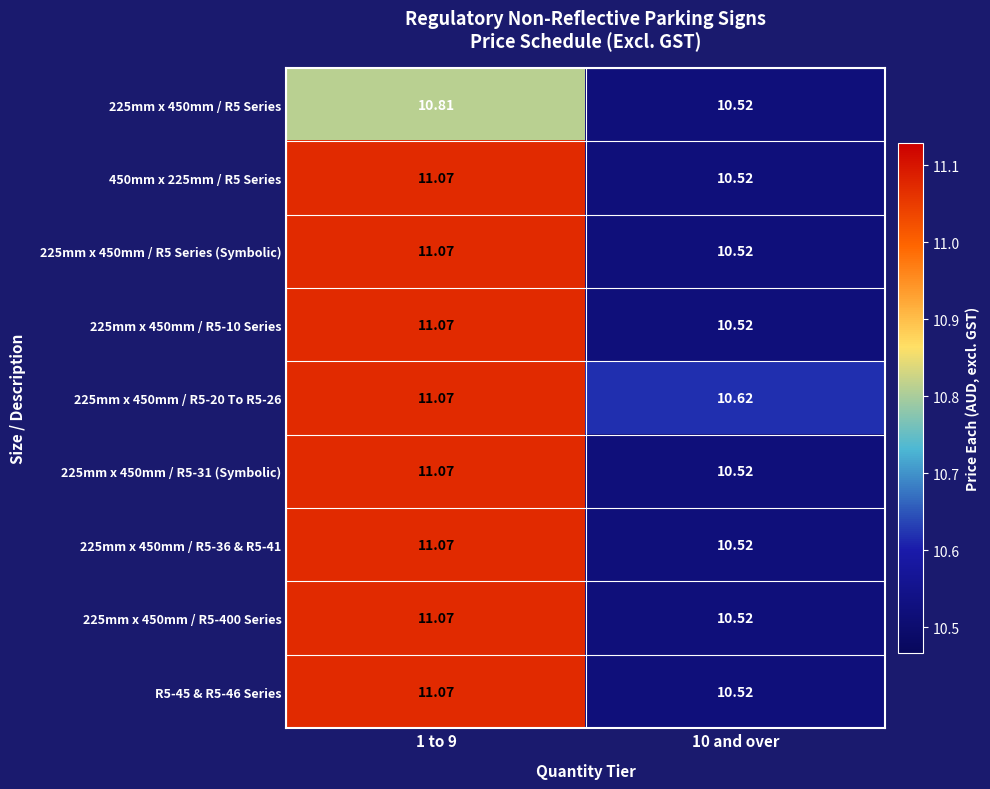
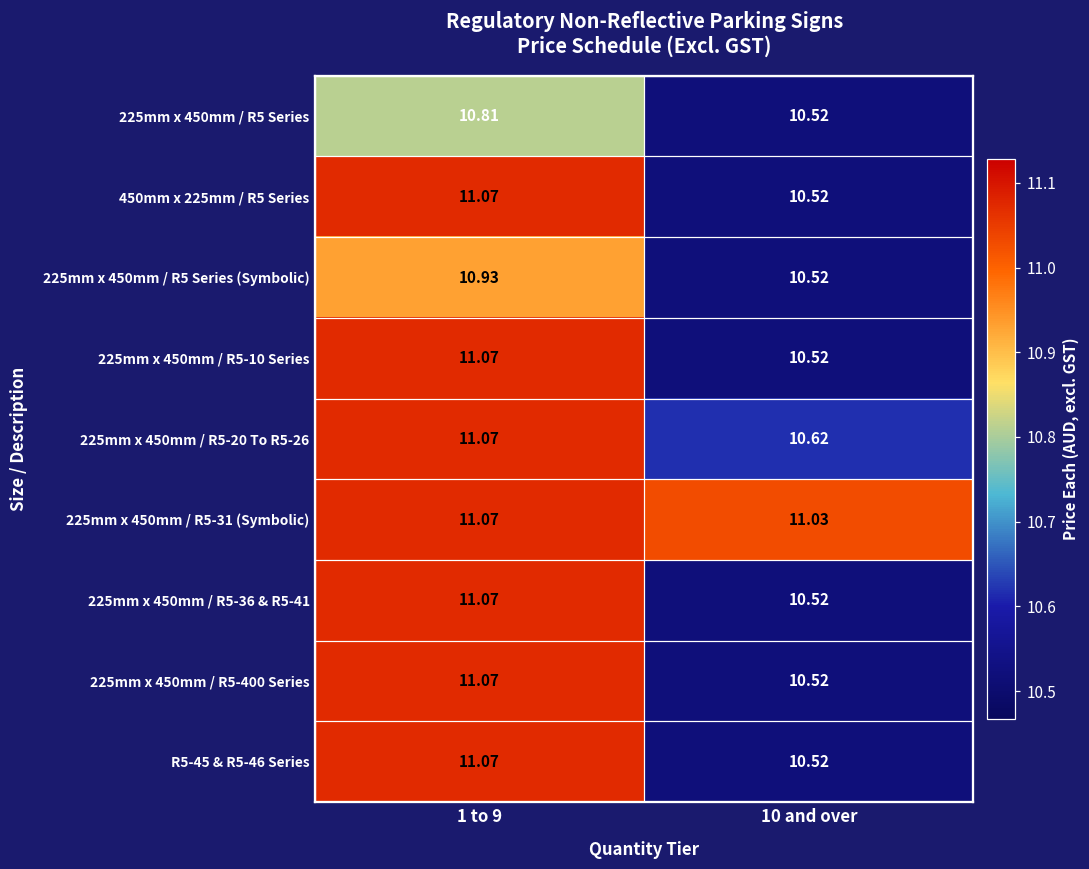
  {
    "225mm x 450mm / R5 Series": {
      "1 to 9": 10.81,
      "10 and over": 10.52
    },
    "450mm x 225mm / R5 Series": {
      "1 to 9": 11.07,
      "10 and over": 10.52
    },
    "225mm x 450mm / R5 Series (Symbolic)": {
-     "1 to 9": 11.07,
+     "1 to 9": 10.93,
      "10 and over": 10.52
    },
    "225mm x 450mm / R5-10 Series": {
      "1 to 9": 11.07,
      "10 and over": 10.52
    },
    "225mm x 450mm / R5-20 To R5-26": {
      "1 to 9": 11.07,
      "10 and over": 10.62
    },
    "225mm x 450mm / R5-31 (Symbolic)": {
      "1 to 9": 11.07,
-     "10 and over": 10.52
+     "10 and over": 11.03
    },
    "225mm x 450mm / R5-36 & R5-41": {
      "1 to 9": 11.07,
      "10 and over": 10.52
    },
    "225mm x 450mm / R5-400 Series": {
      "1 to 9": 11.07,
      "10 and over": 10.52
    },
    "R5-45 & R5-46 Series": {
      "1 to 9": 11.07,
      "10 and over": 10.52
    }
  }
